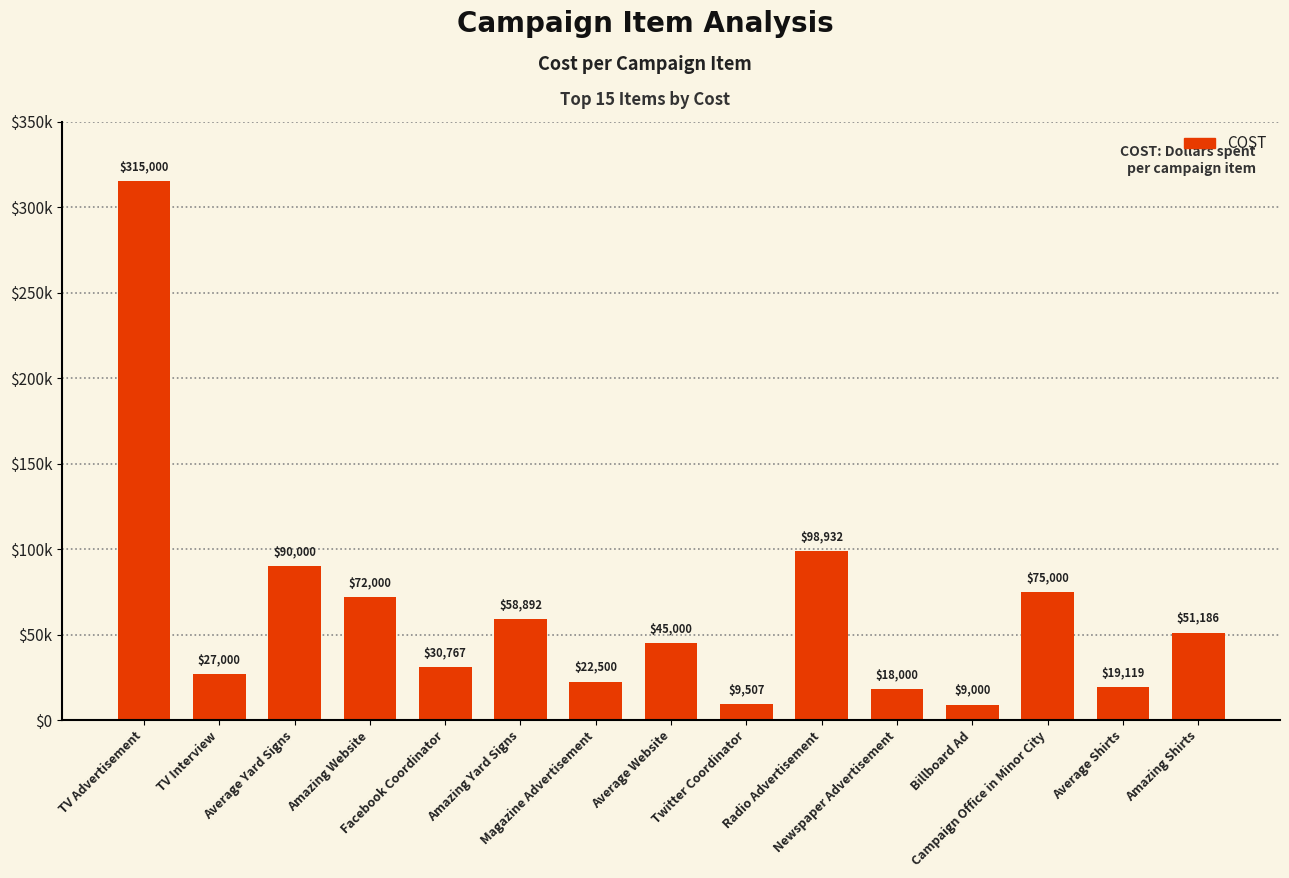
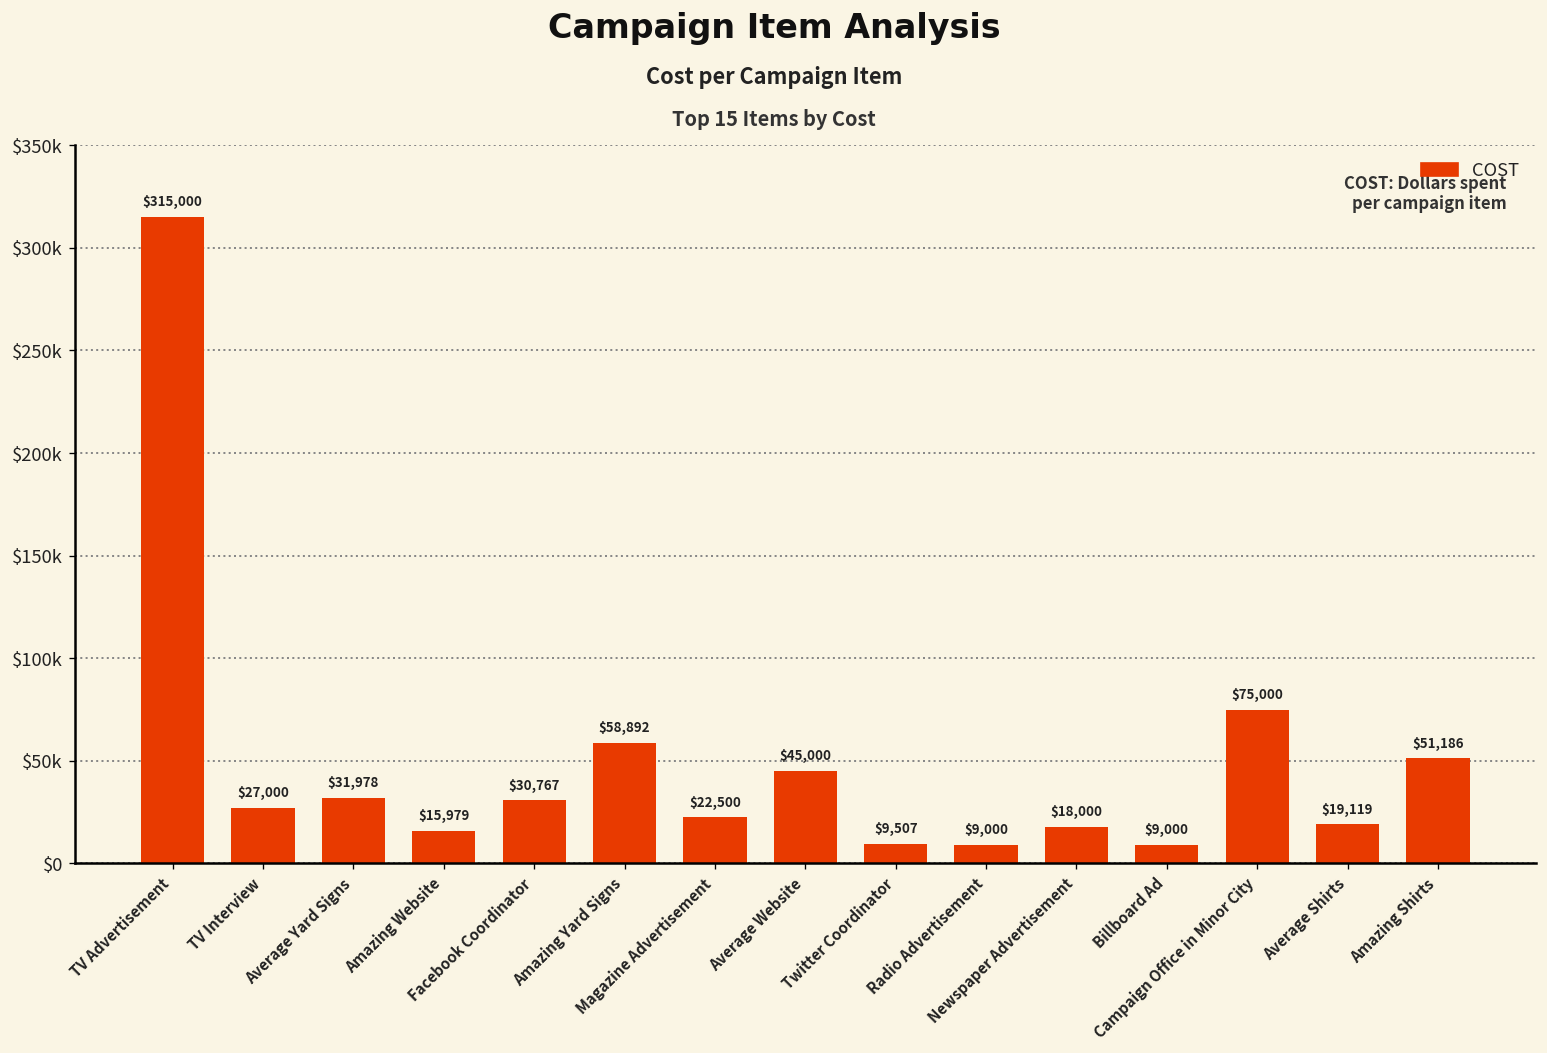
  {
    "TV Advertisement": "$315,000",
    "TV Interview": "$27,000",
-   "Average Yard Signs": "$90,000",
-   "Amazing Website": "$72,000",
+   "Average Yard Signs": "$31,978",
+   "Amazing Website": "$15,979",
    "Facebook Coordinator": "$30,767",
    "Amazing Yard Signs": "$58,892",
    "Magazine Advertisement": "$22,500",
    "Average Website": "$45,000",
    "Twitter Coordinator": "$9,507",
-   "Radio Advertisement": "$98,932",
+   "Radio Advertisement": "$9,000",
    "Newspaper Advertisement": "$18,000",
    "Billboard Ad": "$9,000",
    "Campaign Office in Minor City": "$75,000",
    "Average Shirts": "$19,119",
    "Amazing Shirts": "$51,186"
  }
